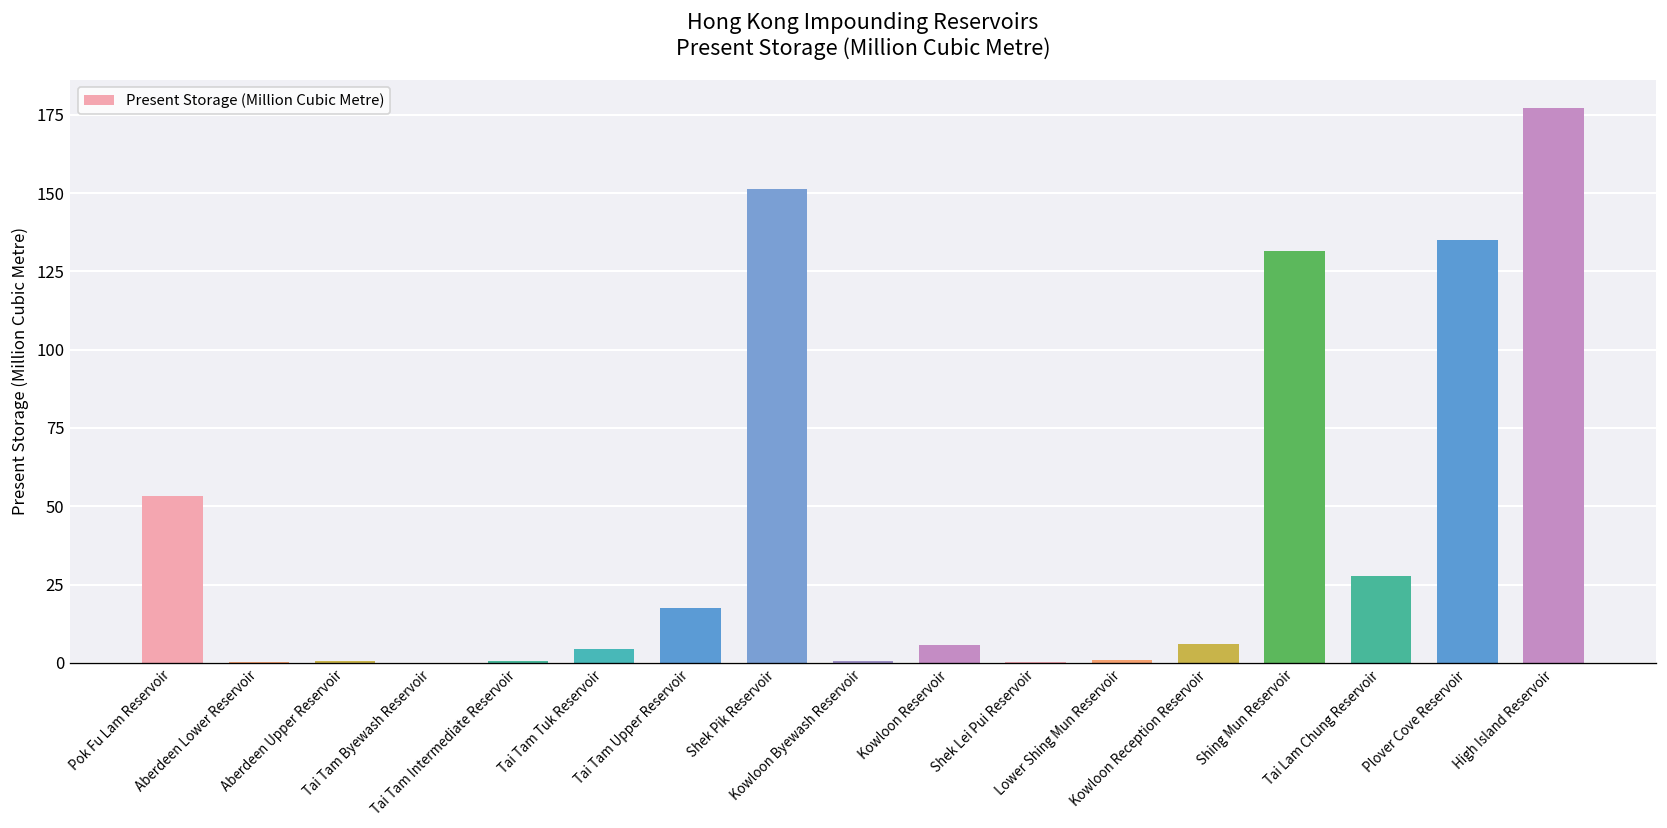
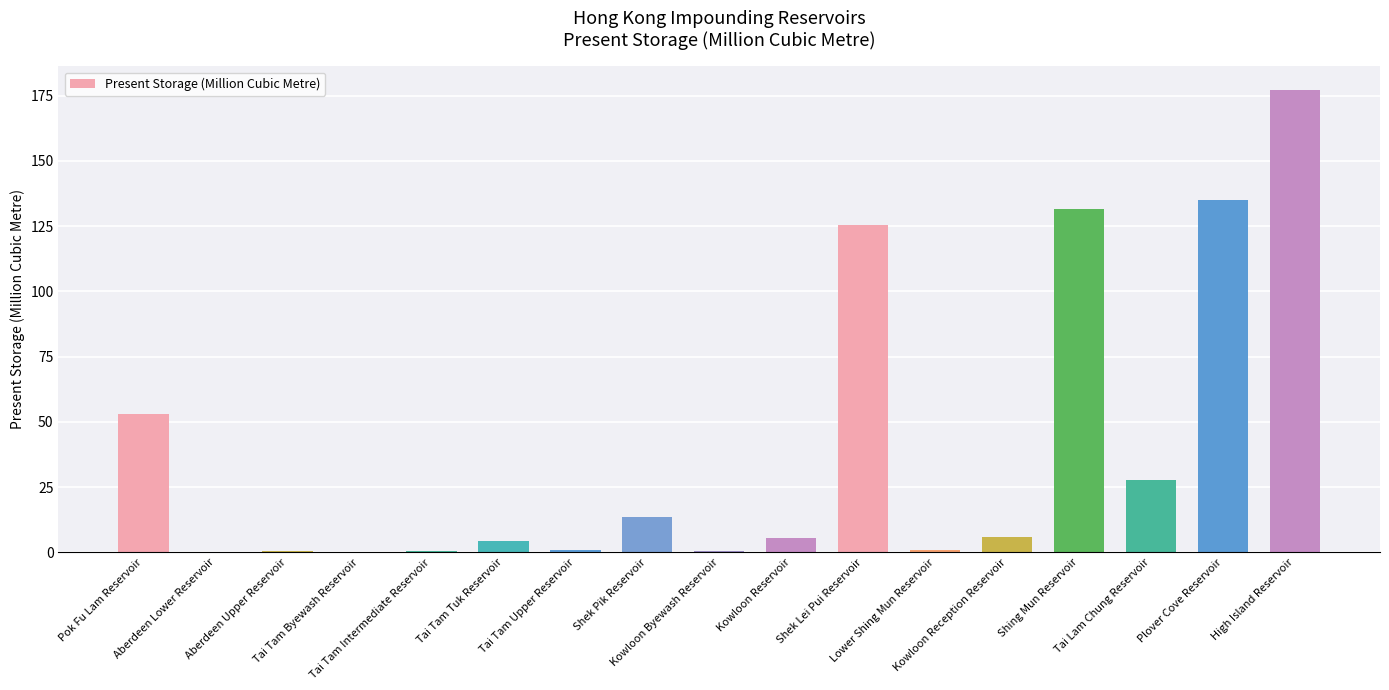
  {
    "Pok Fu Lam Reservoir": 53,
    "Tai Tam Tuk Reservoir": 4,
-   "Tai Tam Upper Reservoir": 17,
-   "Shek Pik Reservoir": 151,
+   "Tai Tam Upper Reservoir": 1,
+   "Shek Pik Reservoir": 14,
    "Kowloon Reservoir": 6,
-   "Shek Lei Pui Reservoir": 0,
+   "Shek Lei Pui Reservoir": 125,
    "Kowloon Reception Reservoir": 6,
    "Shing Mun Reservoir": 131,
    "Tai Lam Chung Reservoir": 28,
    "Plover Cove Reservoir": 135,
    "High Island Reservoir": 177
  }
